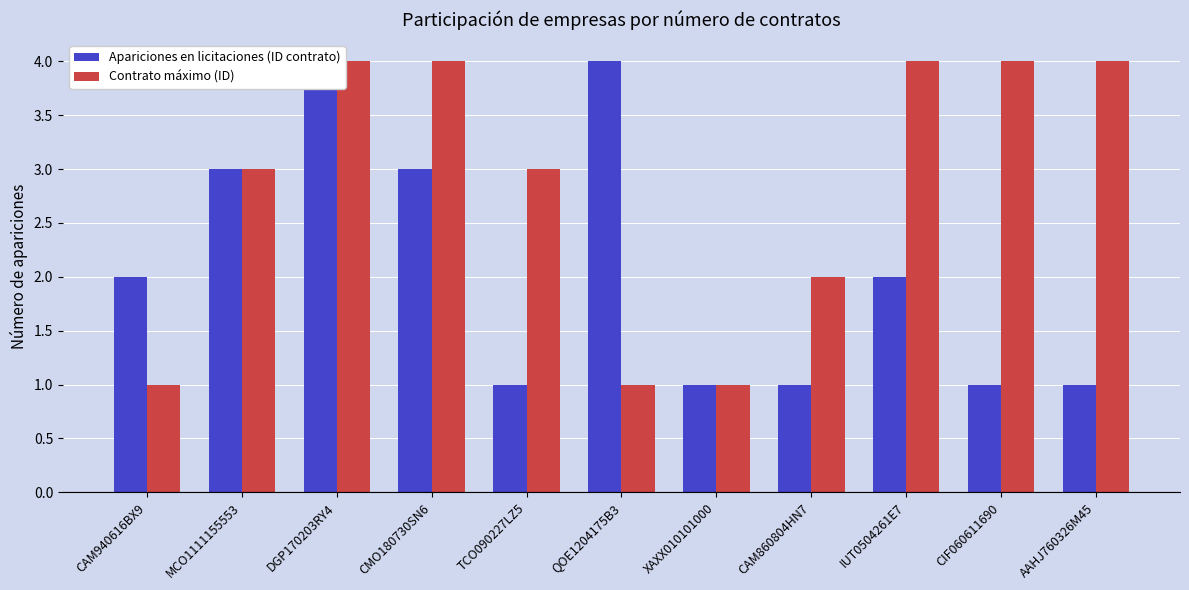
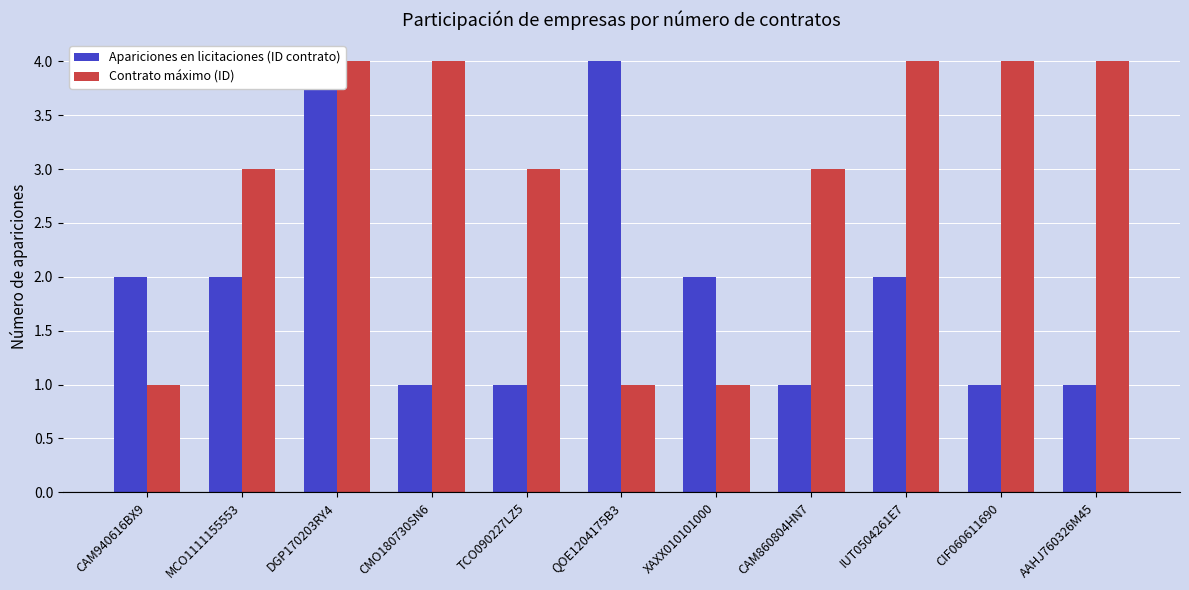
  {
    "Apariciones en licitaciones (ID contrato)": {
      "CAM940616BX9": 2,
-     "MCO1111155553": 3,
-     "CMO180730SN6": 3,
+     "MCO1111155553": 2,
+     "CMO180730SN6": 1,
      "TCO090227LZ5": 1,
      "QOE1204175B3": 4,
-     "XAXX010101000": 1,
+     "XAXX010101000": 2,
      "CAM860804HN7": 1,
      "IUT0504261E7": 2,
      "CIF060611690": 1,
      "AAHJ760326M45": 1
    },
    "Contrato máximo (ID)": {
      "CAM940616BX9": 1,
      "MCO1111155553": 3,
      "DGP170203RY4": 4,
      "CMO180730SN6": 4,
      "TCO090227LZ5": 3,
      "QOE1204175B3": 1,
      "XAXX010101000": 1,
-     "CAM860804HN7": 2,
+     "CAM860804HN7": 3,
      "IUT0504261E7": 4,
      "CIF060611690": 4,
      "AAHJ760326M45": 4
    }
  }
